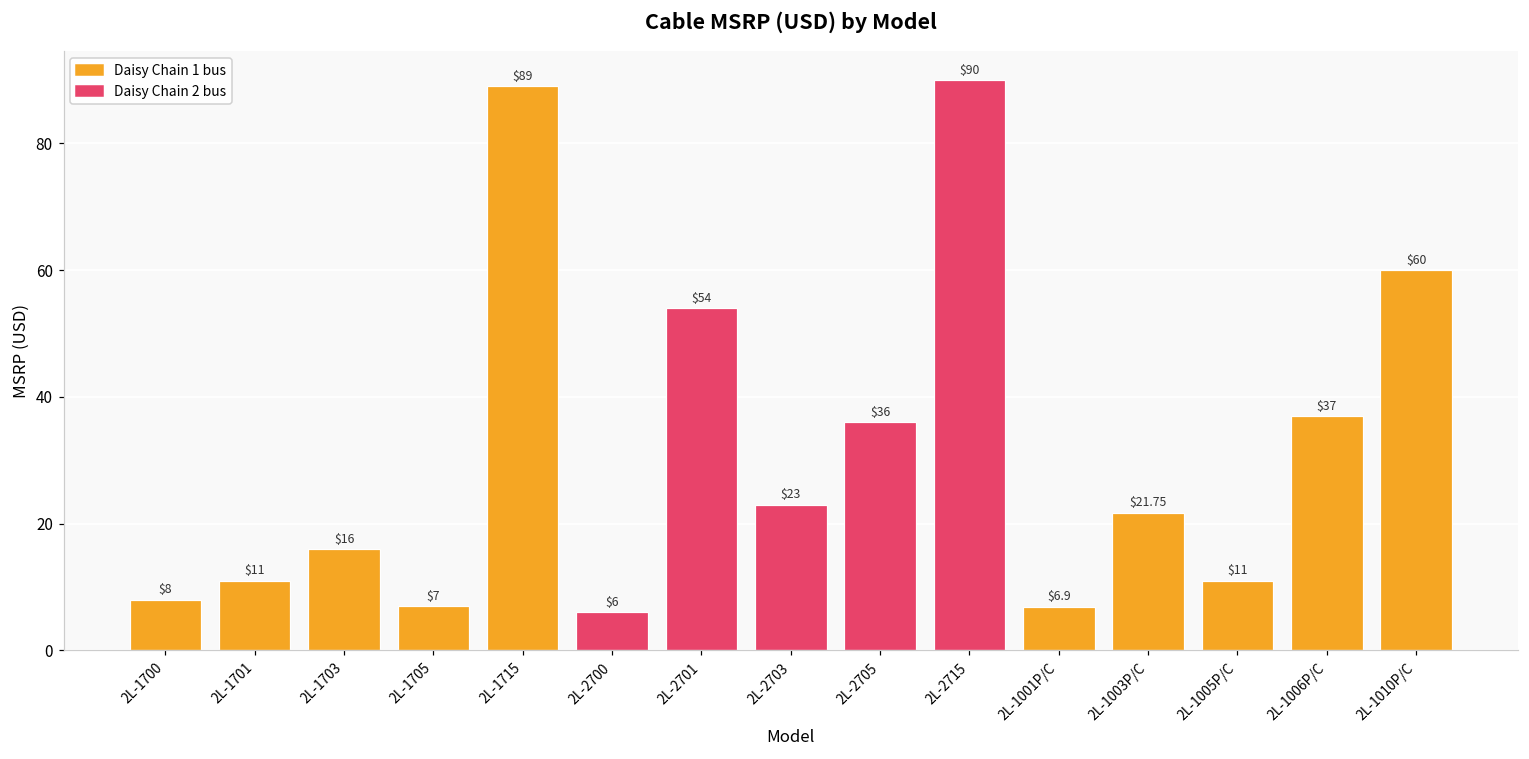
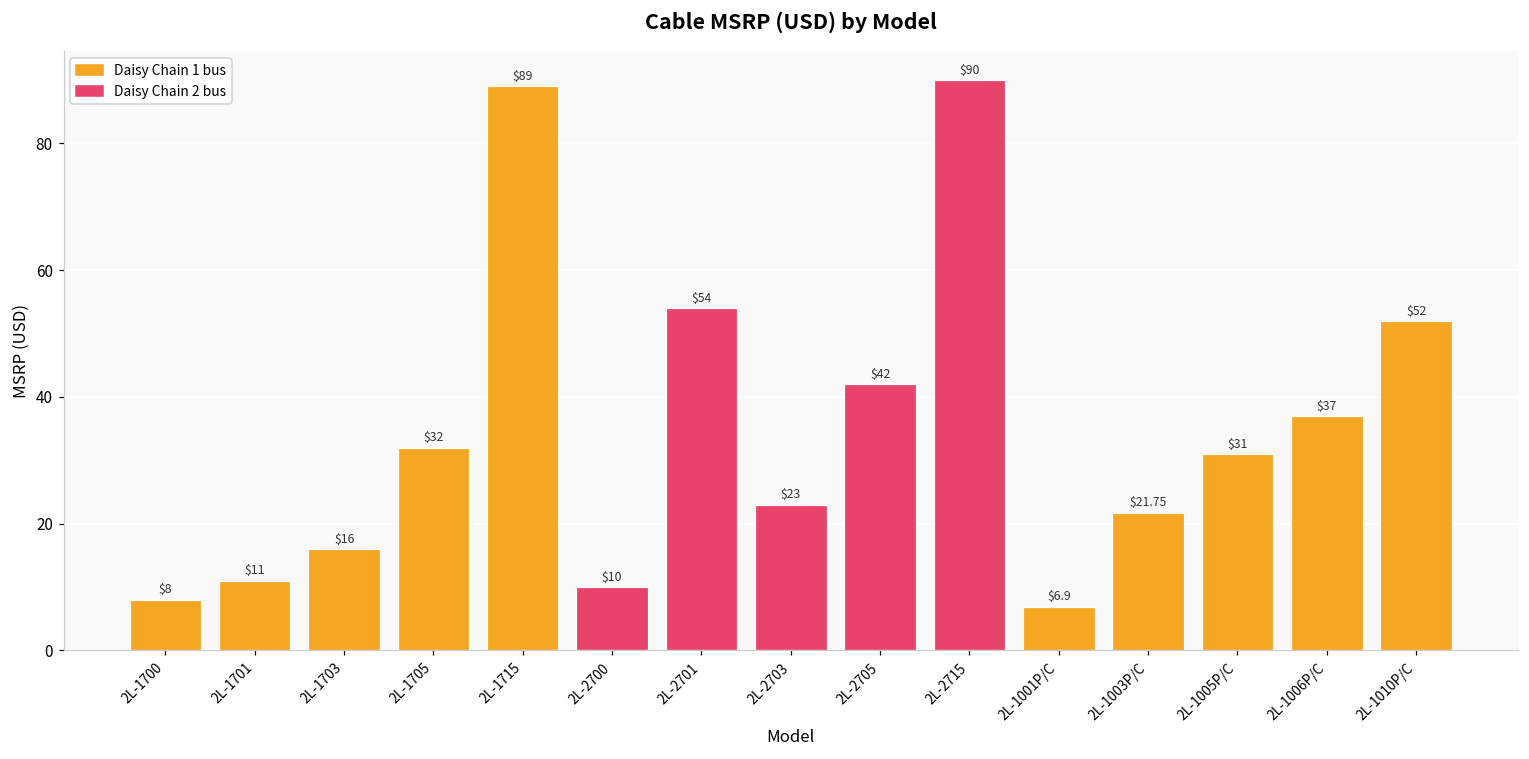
  {
    "2L-1700": "$8",
    "2L-1701": "$11",
    "2L-1703": "$16",
-   "2L-1705": "$7",
+   "2L-1705": "$32",
    "2L-1715": "$89",
-   "2L-2700": "$6",
+   "2L-2700": "$10",
    "2L-2701": "$54",
    "2L-2703": "$23",
-   "2L-2705": "$36",
+   "2L-2705": "$42",
    "2L-2715": "$90",
    "2L-1001P/C": "$6.9",
    "2L-1003P/C": "$21.75",
-   "2L-1005P/C": "$11",
+   "2L-1005P/C": "$31",
    "2L-1006P/C": "$37",
-   "2L-1010P/C": "$60"
+   "2L-1010P/C": "$52"
  }
